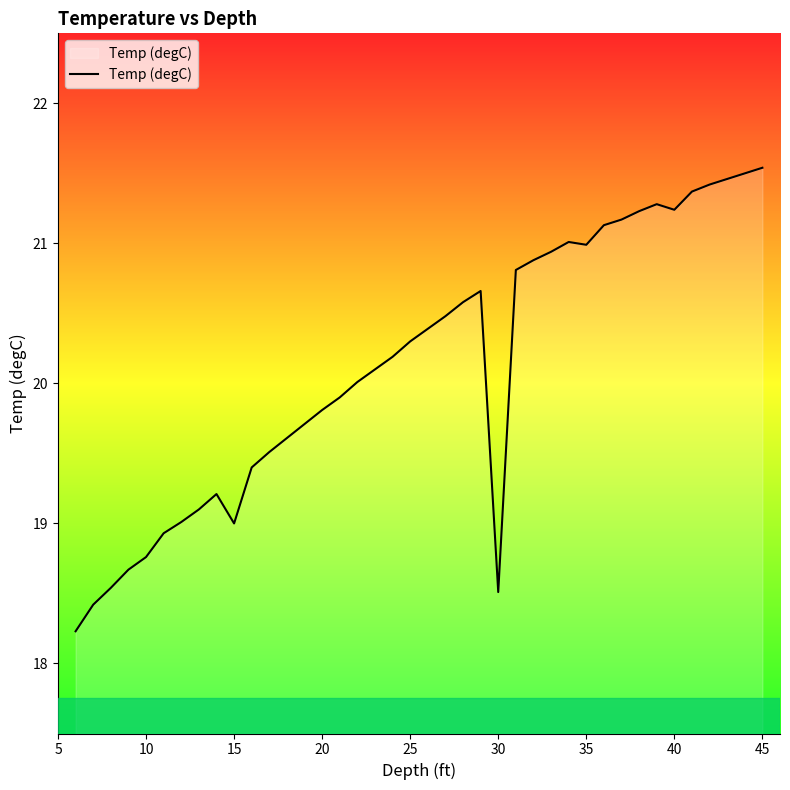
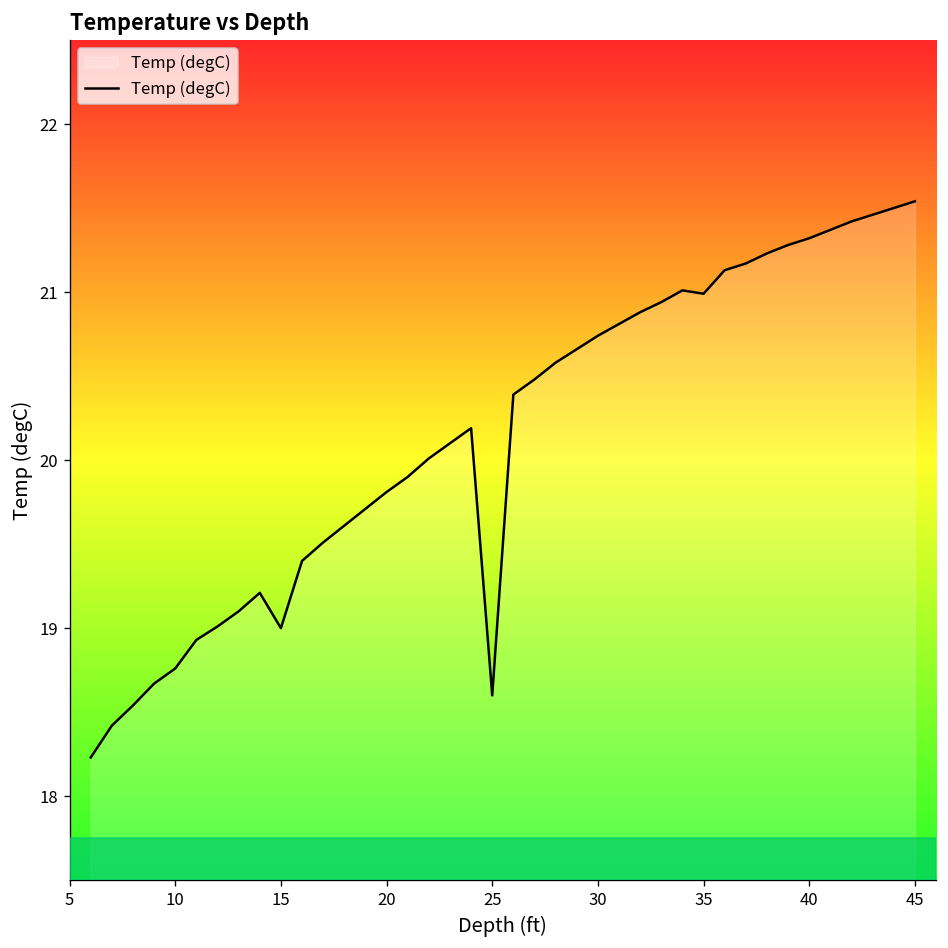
  {
    "10": 18.76,
    "15": 19.00,
    "20": 19.81,
-   "25": 20.3,
-   "30": 18.51,
+   "25": 18.6,
+   "30": 20.74,
    "35": 20.99,
-   "40": 21.24,
+   "40": 21.32,
    "45": 21.54
  }
